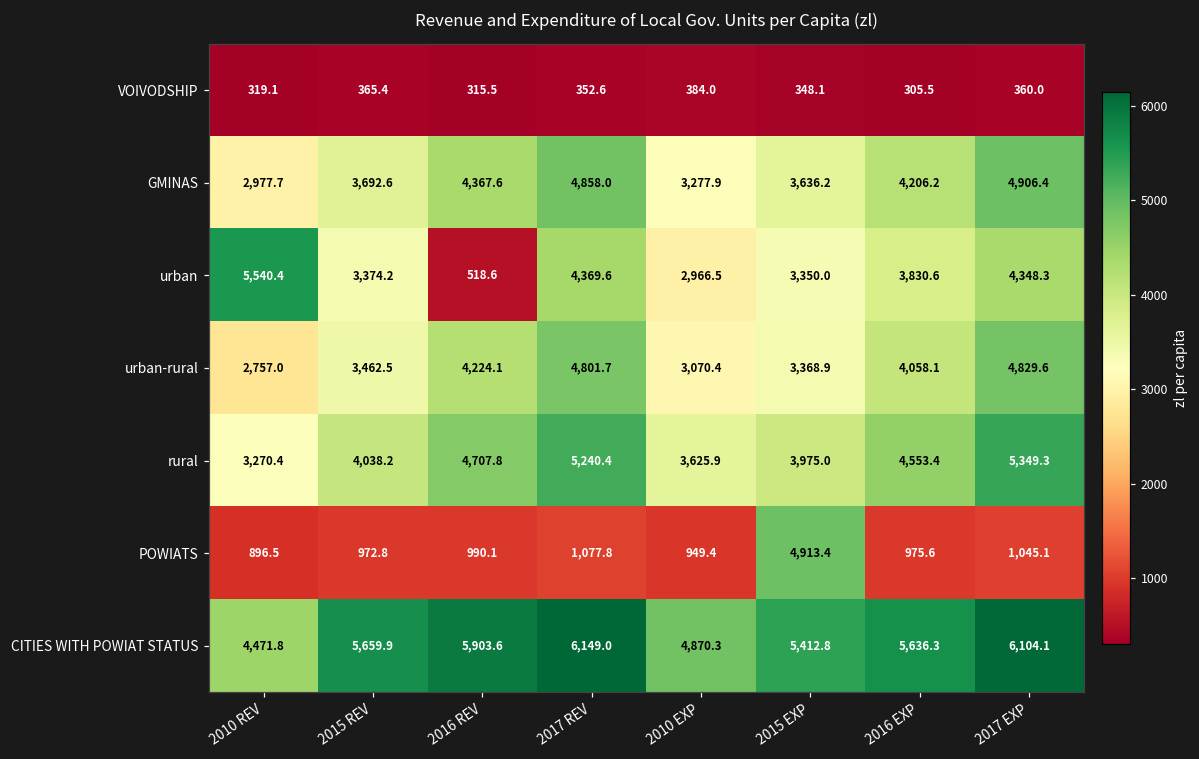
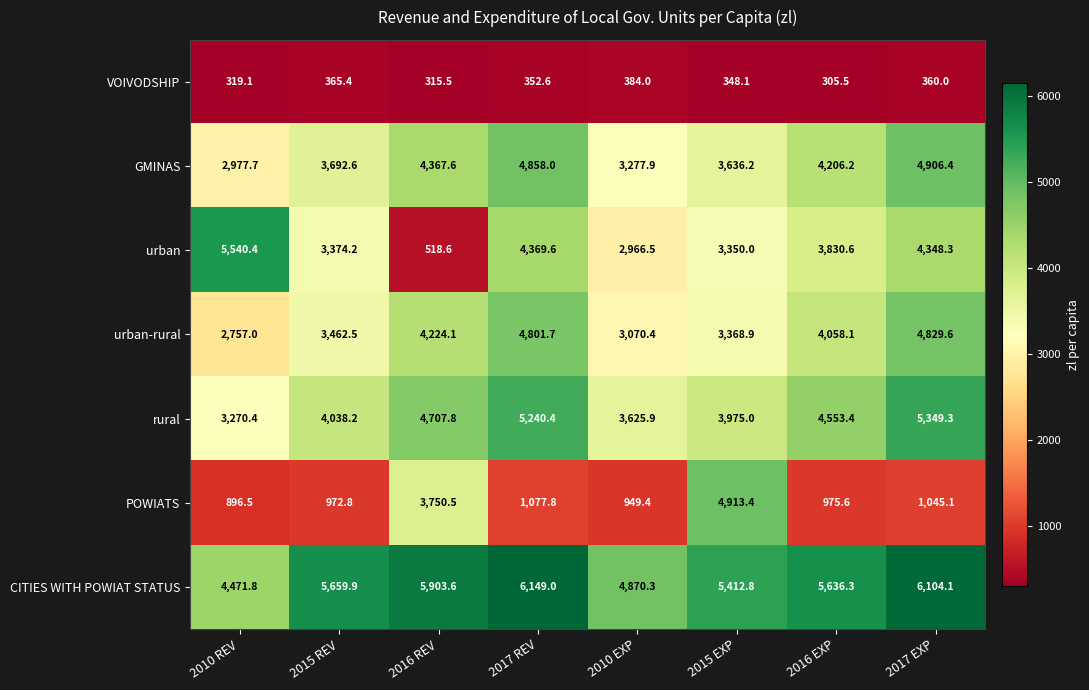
  {
    "VOIVODSHIP": {
      "2010 REV": "319.1",
      "2015 REV": "365.4",
      "2016 REV": "315.5",
      "2017 REV": "352.6",
      "2010 EXP": "384.0",
      "2015 EXP": "348.1",
      "2016 EXP": "305.5",
      "2017 EXP": "360.0"
    },
    "GMINAS": {
      "2010 REV": "2,977.7",
      "2015 REV": "3,692.6",
      "2016 REV": "4,367.6",
      "2017 REV": "4,858.0",
      "2010 EXP": "3,277.9",
      "2015 EXP": "3,636.2",
      "2016 EXP": "4,206.2",
      "2017 EXP": "4,906.4"
    },
    "urban": {
      "2010 REV": "5,540.4",
      "2015 REV": "3,374.2",
      "2016 REV": "518.6",
      "2017 REV": "4,369.6",
      "2010 EXP": "2,966.5",
      "2015 EXP": "3,350.0",
      "2016 EXP": "3,830.6",
      "2017 EXP": "4,348.3"
    },
    "urban-rural": {
      "2010 REV": "2,757.0",
      "2015 REV": "3,462.5",
      "2016 REV": "4,224.1",
      "2017 REV": "4,801.7",
      "2010 EXP": "3,070.4",
      "2015 EXP": "3,368.9",
      "2016 EXP": "4,058.1",
      "2017 EXP": "4,829.6"
    },
    "rural": {
      "2010 REV": "3,270.4",
      "2015 REV": "4,038.2",
      "2016 REV": "4,707.8",
      "2017 REV": "5,240.4",
      "2010 EXP": "3,625.9",
      "2015 EXP": "3,975.0",
      "2016 EXP": "4,553.4",
      "2017 EXP": "5,349.3"
    },
    "POWIATS": {
      "2010 REV": "896.5",
      "2015 REV": "972.8",
-     "2016 REV": "990.1",
+     "2016 REV": "3,750.5",
      "2017 REV": "1,077.8",
      "2010 EXP": "949.4",
      "2015 EXP": "4,913.4",
      "2016 EXP": "975.6",
      "2017 EXP": "1,045.1"
    },
    "CITIES WITH POWIAT STATUS": {
      "2010 REV": "4,471.8",
      "2015 REV": "5,659.9",
      "2016 REV": "5,903.6",
      "2017 REV": "6,149.0",
      "2010 EXP": "4,870.3",
      "2015 EXP": "5,412.8",
      "2016 EXP": "5,636.3",
      "2017 EXP": "6,104.1"
    }
  }
